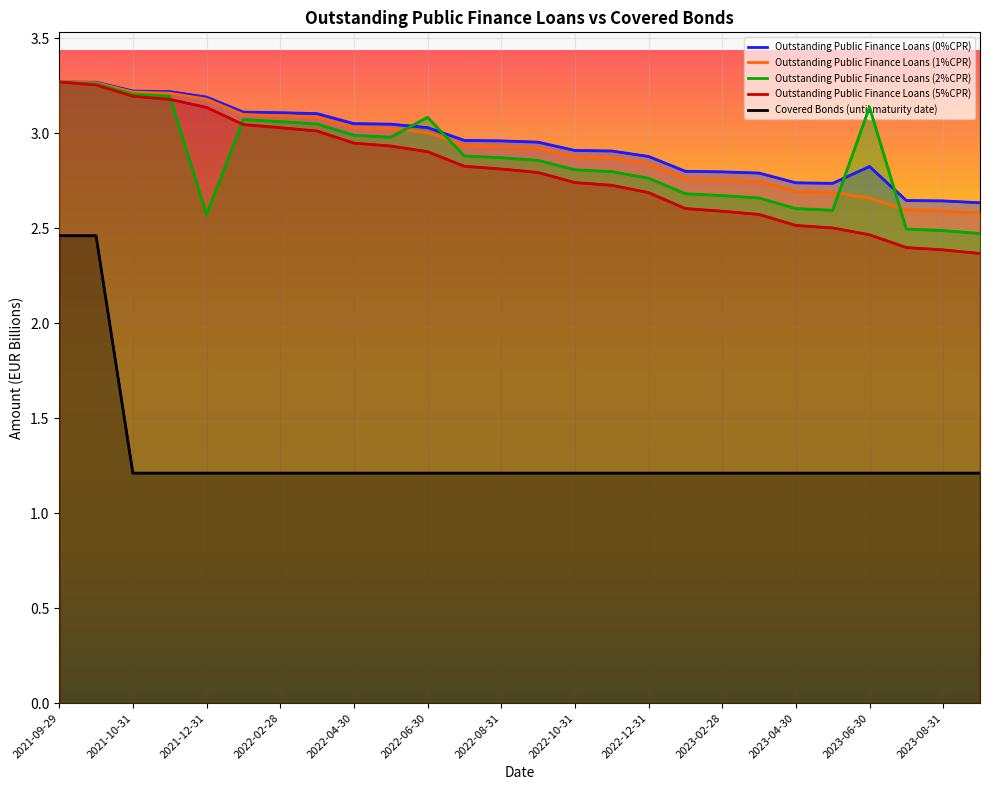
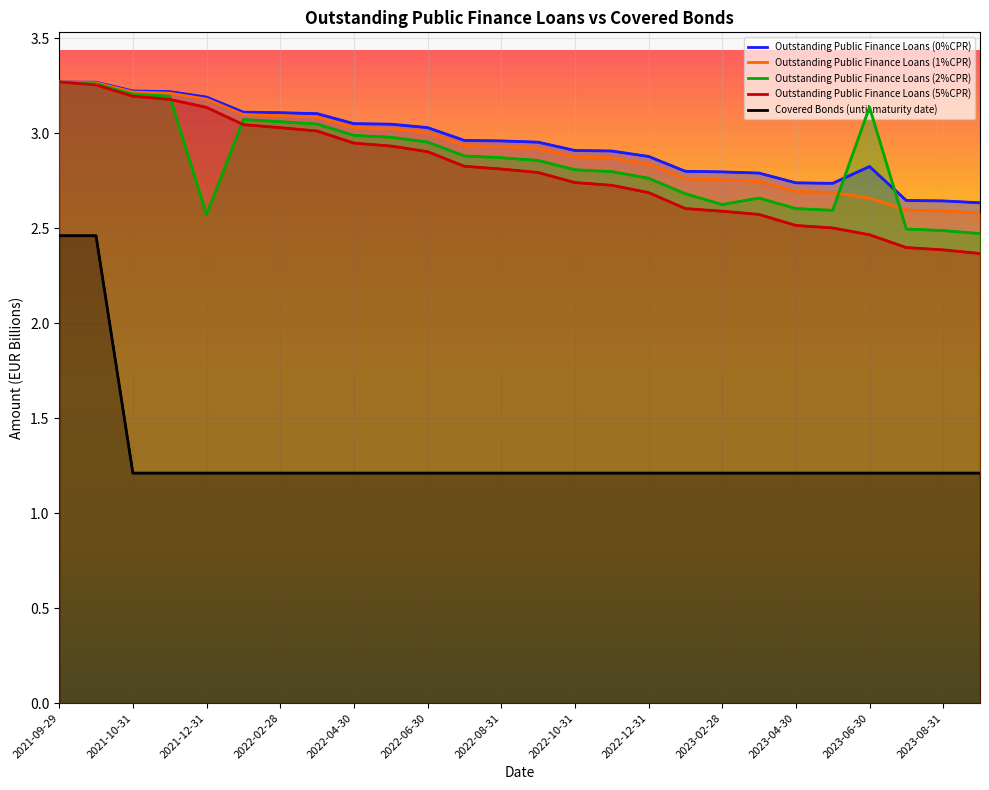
  {
    "Outstanding Public Finance Loans (0%CPR)": {
      "2022-02-28": 3.11,
      "2022-04-30": 3.05,
      "2022-06-30": 3.03,
      "2022-08-31": 2.96,
      "2022-10-31": 2.91,
      "2022-12-31": 2.88,
      "2023-02-28": 2.80,
      "2023-04-30": 2.74,
      "2023-06-30": 2.83,
      "2023-08-31": 2.64
    },
    "Outstanding Public Finance Loans (2%CPR)": {
      "2021-12-31": 2.57,
      "2022-02-28": 3.06,
      "2022-04-30": 2.99,
-     "2022-06-30": 3.08,
+     "2022-06-30": 2.95,
      "2022-08-31": 2.87,
      "2022-10-31": 2.81,
      "2022-12-31": 2.76,
-     "2023-02-28": 2.67,
+     "2023-02-28": 2.63,
      "2023-04-30": 2.60,
      "2023-08-31": 2.49
    },
    "Covered Bonds (until maturity date)": {
      "2021-09-29": 2.46,
      "2021-10-31": 1.21,
      "2021-12-31": 1.21,
      "2022-02-28": 1.21,
      "2022-04-30": 1.21,
      "2022-06-30": 1.21,
      "2022-08-31": 1.21,
      "2022-10-31": 1.21,
      "2022-12-31": 1.21,
      "2023-02-28": 1.21,
      "2023-04-30": 1.21,
      "2023-06-30": 1.21,
      "2023-08-31": 1.21
    }
  }
